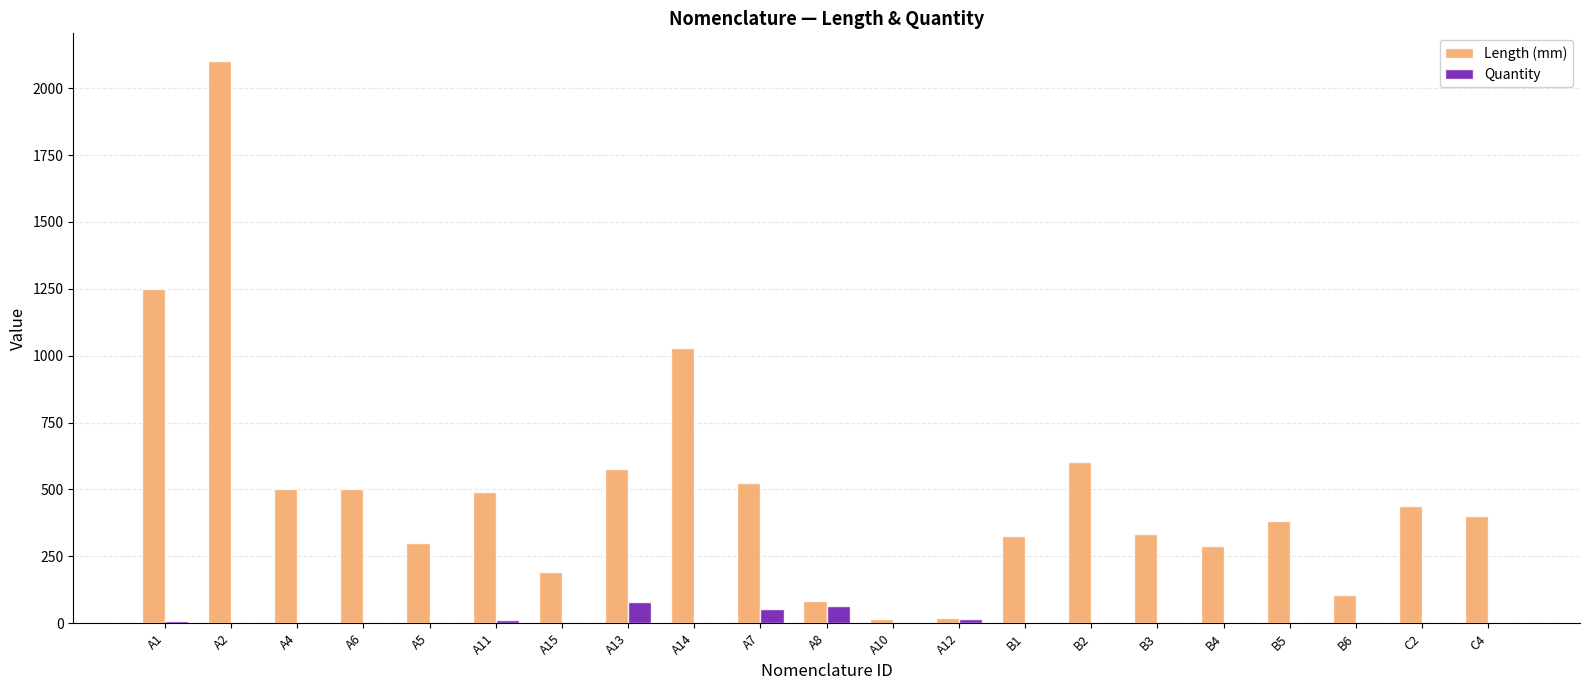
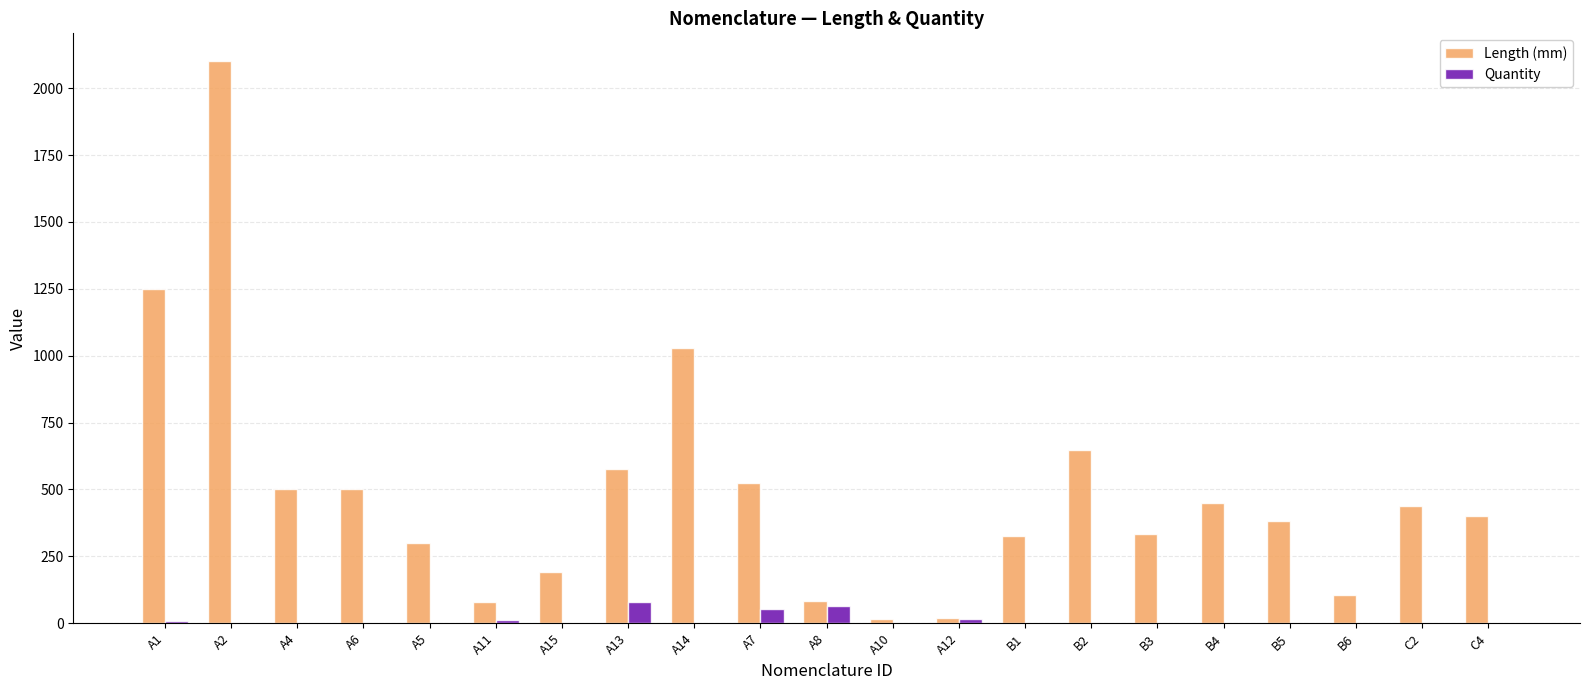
  {
    "Length (mm)": {
      "A1": 1250,
      "A2": 2100,
      "A4": 500,
      "A6": 500,
      "A5": 300,
-     "A11": 490,
+     "A11": 80,
      "A15": 190,
      "A13": 580,
      "A14": 1030,
      "A7": 520,
      "A8": 80,
      "A10": 20,
      "A12": 20,
      "B1": 320,
-     "B2": 600,
+     "B2": 650,
      "B3": 330,
-     "B4": 290,
+     "B4": 450,
      "B5": 380,
      "B6": 110,
      "C2": 440,
      "C4": 400
    },
    "Quantity": {
      "A11": 10,
      "A13": 80,
      "A7": 50,
      "A8": 60,
      "A12": 10
    }
  }
